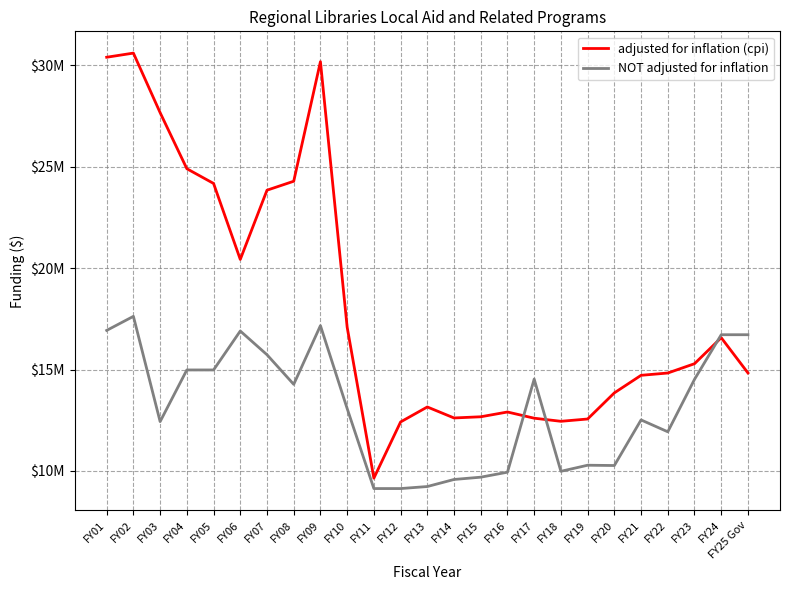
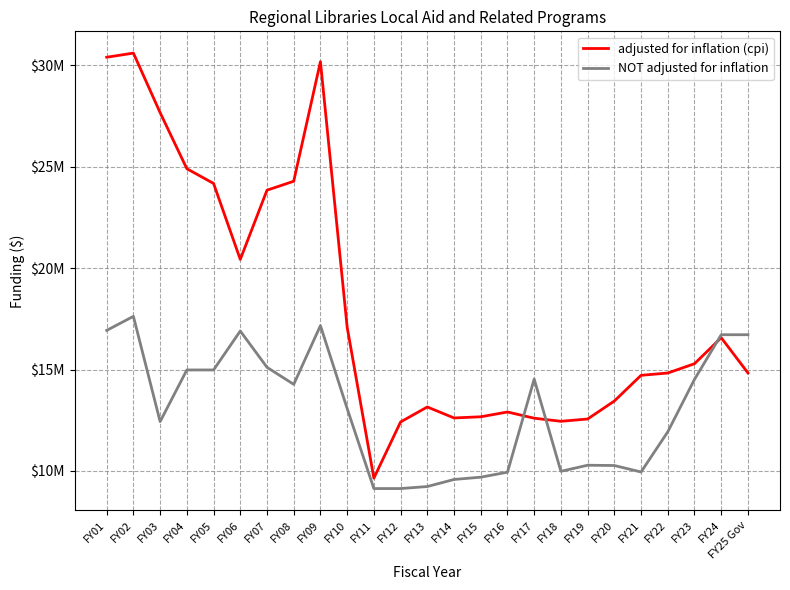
  {
    "adjusted for inflation (cpi)": {
      "FY01": "$30400000",
      "FY02": "$30600000",
      "FY03": "$27700000",
      "FY04": "$24900000",
      "FY05": "$24200000",
      "FY06": "$20400000",
      "FY07": "$23800000",
      "FY08": "$24300000",
      "FY09": "$30200000",
      "FY10": "$17100000",
      "FY11": "$9600000",
      "FY12": "$12400000",
      "FY13": "$13200000",
      "FY14": "$12600000",
      "FY15": "$12700000",
      "FY16": "$12900000",
      "FY17": "$12600000",
      "FY18": "$12400000",
      "FY19": "$12600000",
-     "FY20": "$13800000",
+     "FY20": "$13400000",
      "FY21": "$14700000",
      "FY22": "$14800000",
      "FY23": "$15300000",
      "FY24": "$16600000",
      "FY25 Gov": "$14800000"
    },
    "NOT adjusted for inflation": {
      "FY01": "$16900000",
      "FY02": "$17600000",
      "FY03": "$12400000",
      "FY04": "$15000000",
      "FY05": "$15000000",
      "FY06": "$16900000",
-     "FY07": "$15700000",
+     "FY07": "$15100000",
      "FY08": "$14300000",
      "FY09": "$17200000",
      "FY10": "$13100000",
      "FY11": "$9100000",
      "FY12": "$9100000",
      "FY13": "$9200000",
      "FY14": "$9600000",
      "FY15": "$9700000",
      "FY16": "$9900000",
      "FY17": "$14500000",
      "FY18": "$10000000",
      "FY19": "$10300000",
      "FY20": "$10300000",
-     "FY21": "$12500000",
+     "FY21": "$9900000",
      "FY22": "$11900000",
      "FY23": "$14500000",
      "FY24": "$16700000",
      "FY25 Gov": "$16700000"
    }
  }
